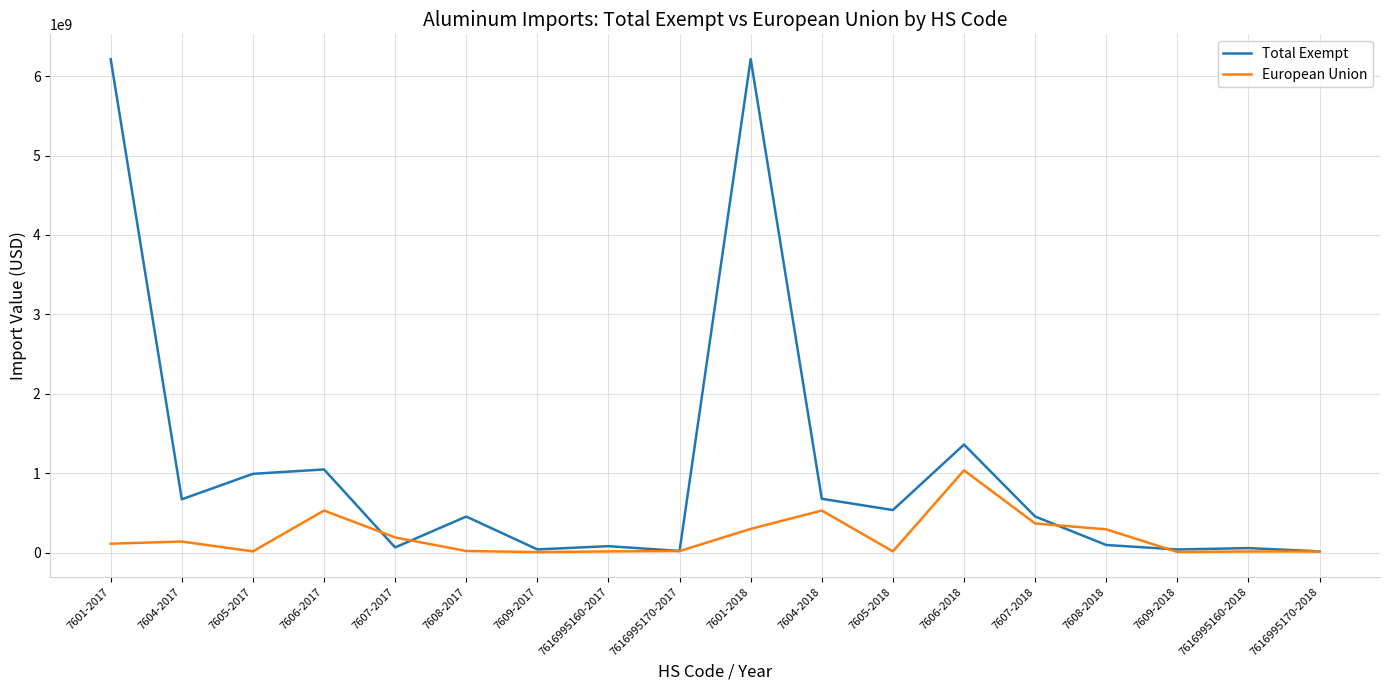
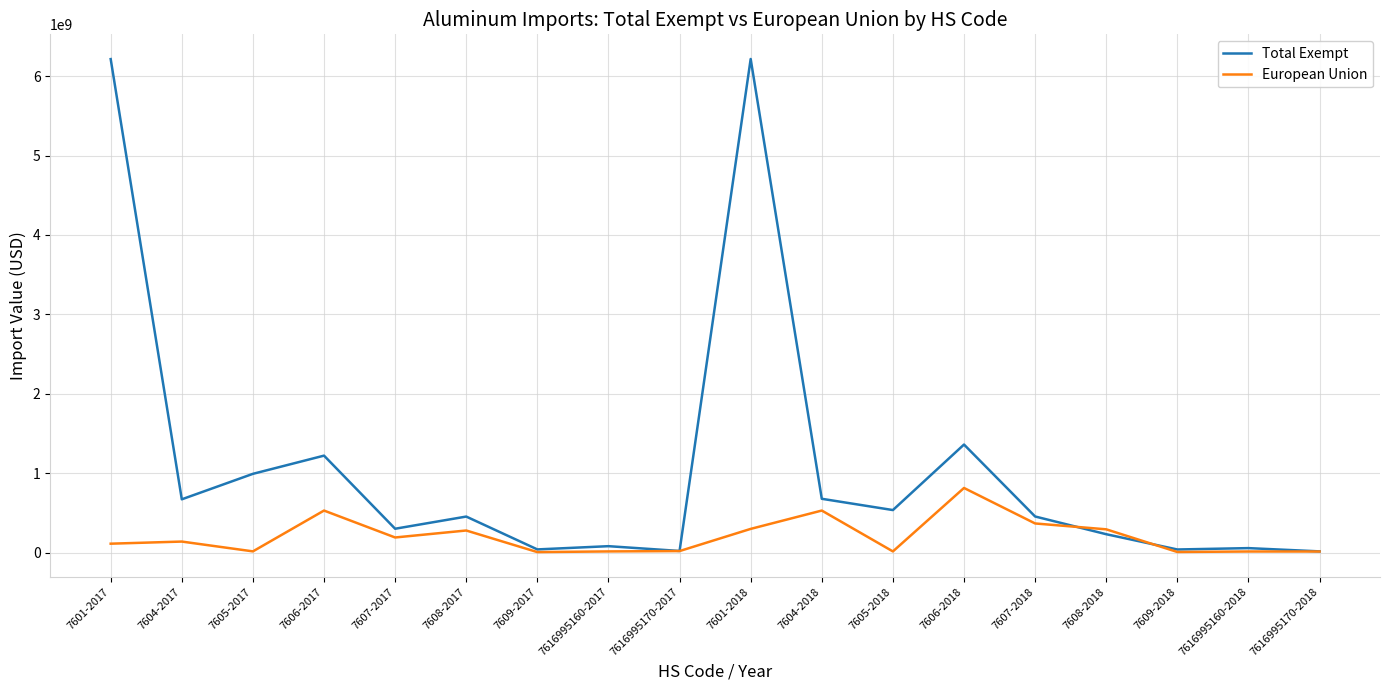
  {
    "Total Exempt": {
      "7601-2017": 6200000000,
      "7604-2017": 700000000,
      "7605-2017": 1000000000,
-     "7606-2017": 1000000000,
-     "7607-2017": 100000000,
+     "7606-2017": 1200000000,
+     "7607-2017": 300000000,
      "7608-2017": 500000000,
      "7609-2017": 0,
      "7616995160-2017": 100000000,
      "7601-2018": 6200000000,
      "7604-2018": 700000000,
      "7605-2018": 500000000,
      "7606-2018": 1400000000,
      "7607-2018": 500000000,
-     "7608-2018": 100000000,
+     "7608-2018": 200000000,
      "7616995160-2018": 100000000
    },
    "European Union": {
      "7601-2017": 100000000,
      "7604-2017": 100000000,
      "7605-2017": 0,
      "7606-2017": 500000000,
      "7607-2017": 200000000,
-     "7608-2017": 0,
+     "7608-2017": 300000000,
      "7609-2017": 0,
      "7616995160-2017": 0,
      "7601-2018": 300000000,
      "7604-2018": 500000000,
      "7605-2018": 0,
-     "7606-2018": 1000000000,
+     "7606-2018": 800000000,
      "7607-2018": 400000000,
      "7608-2018": 300000000,
      "7616995160-2018": 0
    }
  }
